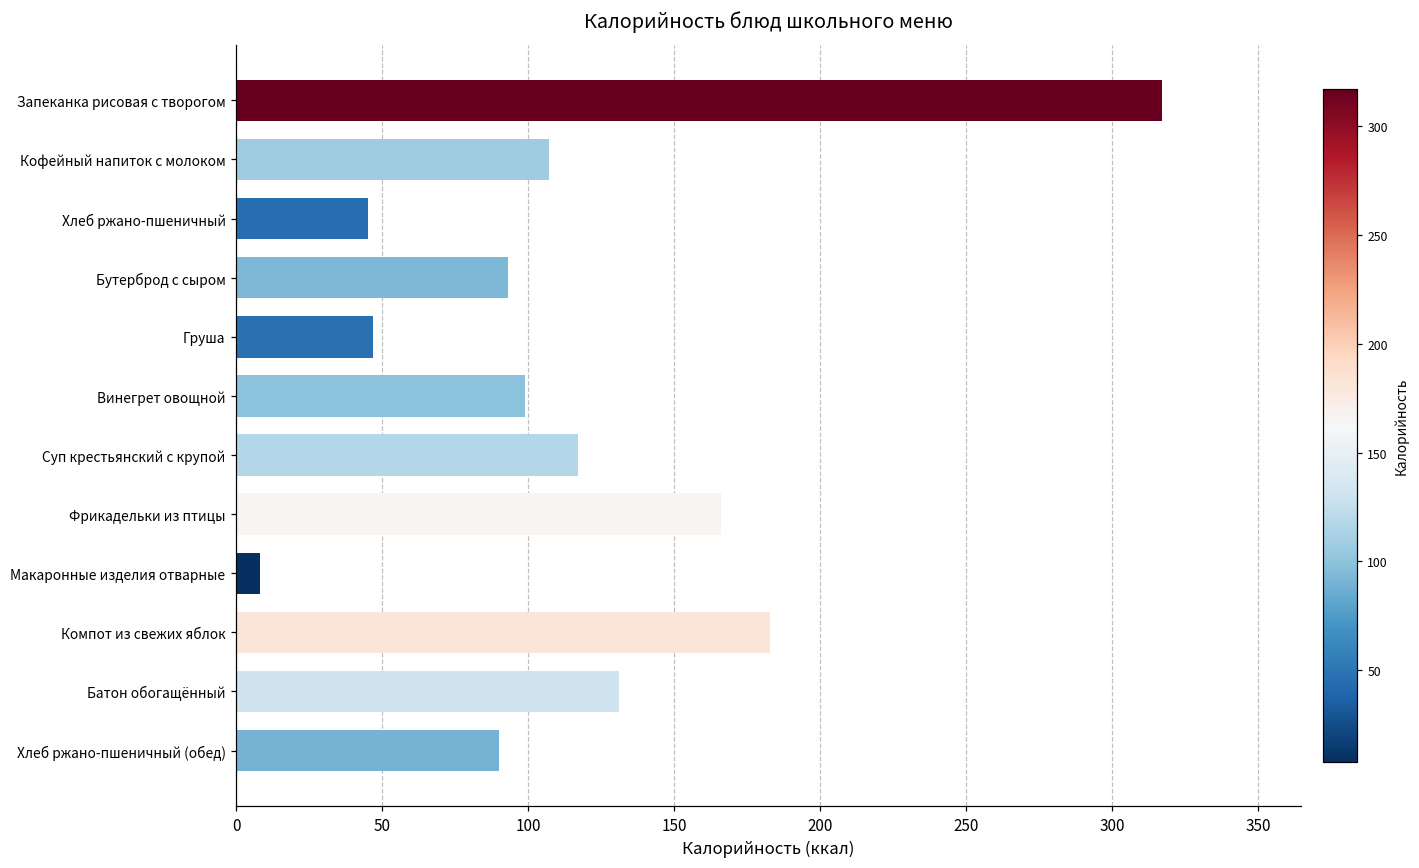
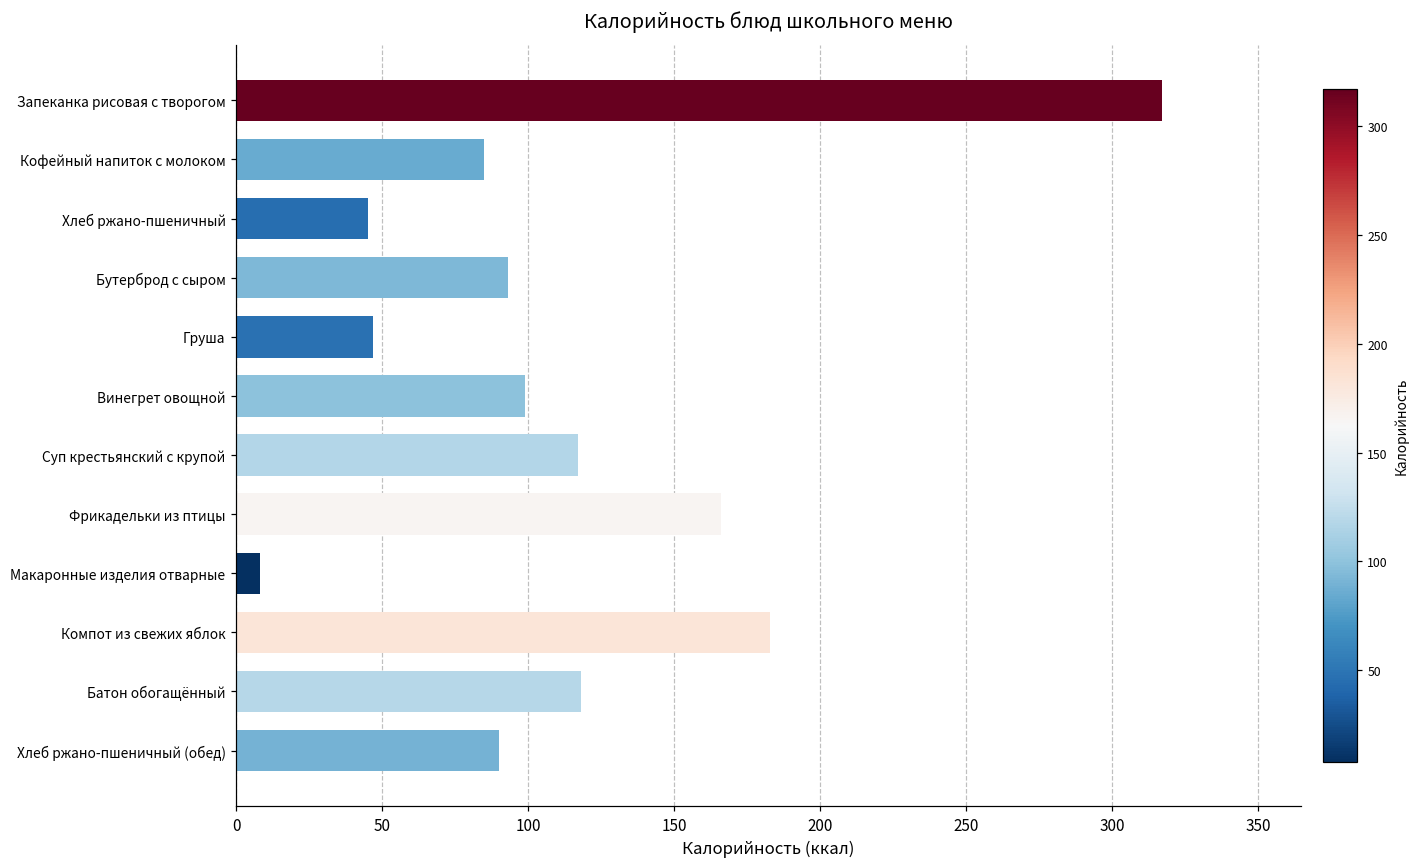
  {
    "Запеканка рисовая с творогом": 317,
-   "Кофейный напиток с молоком": 107,
+   "Кофейный напиток с молоком": 85,
    "Хлеб ржано-пшеничный": 45,
    "Бутерброд с сыром": 93,
    "Груша": 47,
    "Винегрет овощной": 99,
    "Суп крестьянский с крупой": 117,
    "Фрикадельки из птицы": 166,
    "Макаронные изделия отварные": 8,
    "Компот из свежих яблок": 183,
-   "Батон обогащённый": 131,
+   "Батон обогащённый": 118,
    "Хлеб ржано-пшеничный (обед)": 90
  }
